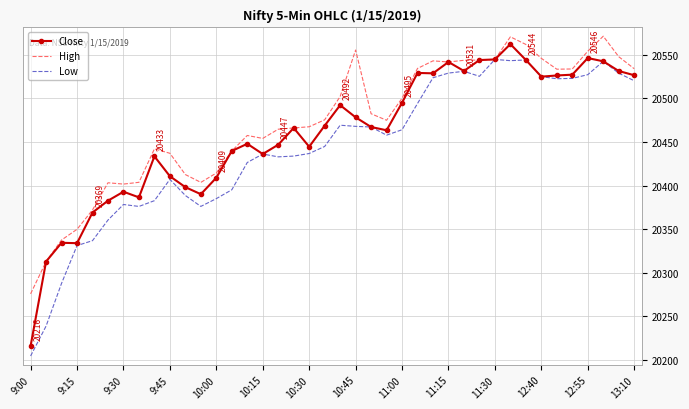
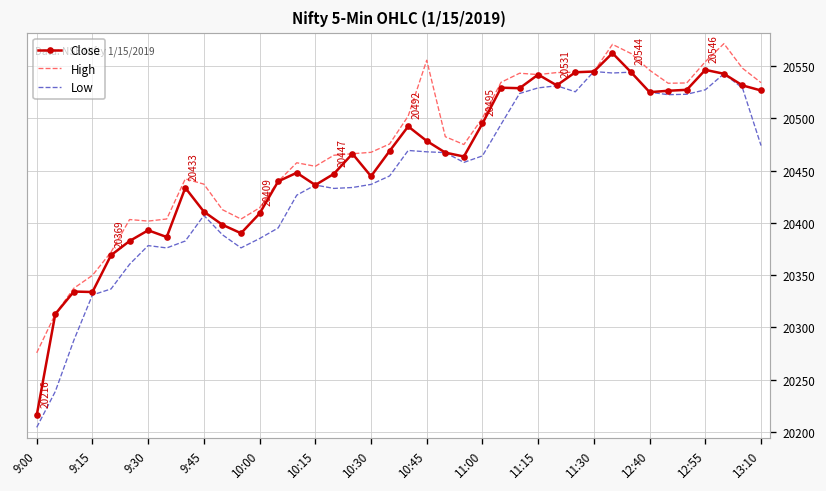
  {
    "Close": {
      "9:00": 20216,
      "10:00": 20409,
      "11:00": 20495,
      "12:55": 20546
    },
    "High": {
      "9:00": 20280,
      "9:15": 20350,
      "9:30": 20400,
      "9:45": 20440,
      "10:15": 20450,
      "10:30": 20470,
      "10:45": 20560,
      "12:40": 20550,
      "13:10": 20530
    },
    "Low": {
      "9:00": 20200,
      "9:30": 20380,
      "9:45": 20410,
      "10:00": 20380,
      "10:30": 20440,
      "10:45": 20470,
      "11:00": 20460,
      "11:15": 20530,
      "12:55": 20530,
-     "13:10": 20520
+     "13:10": 20470
    }
  }
